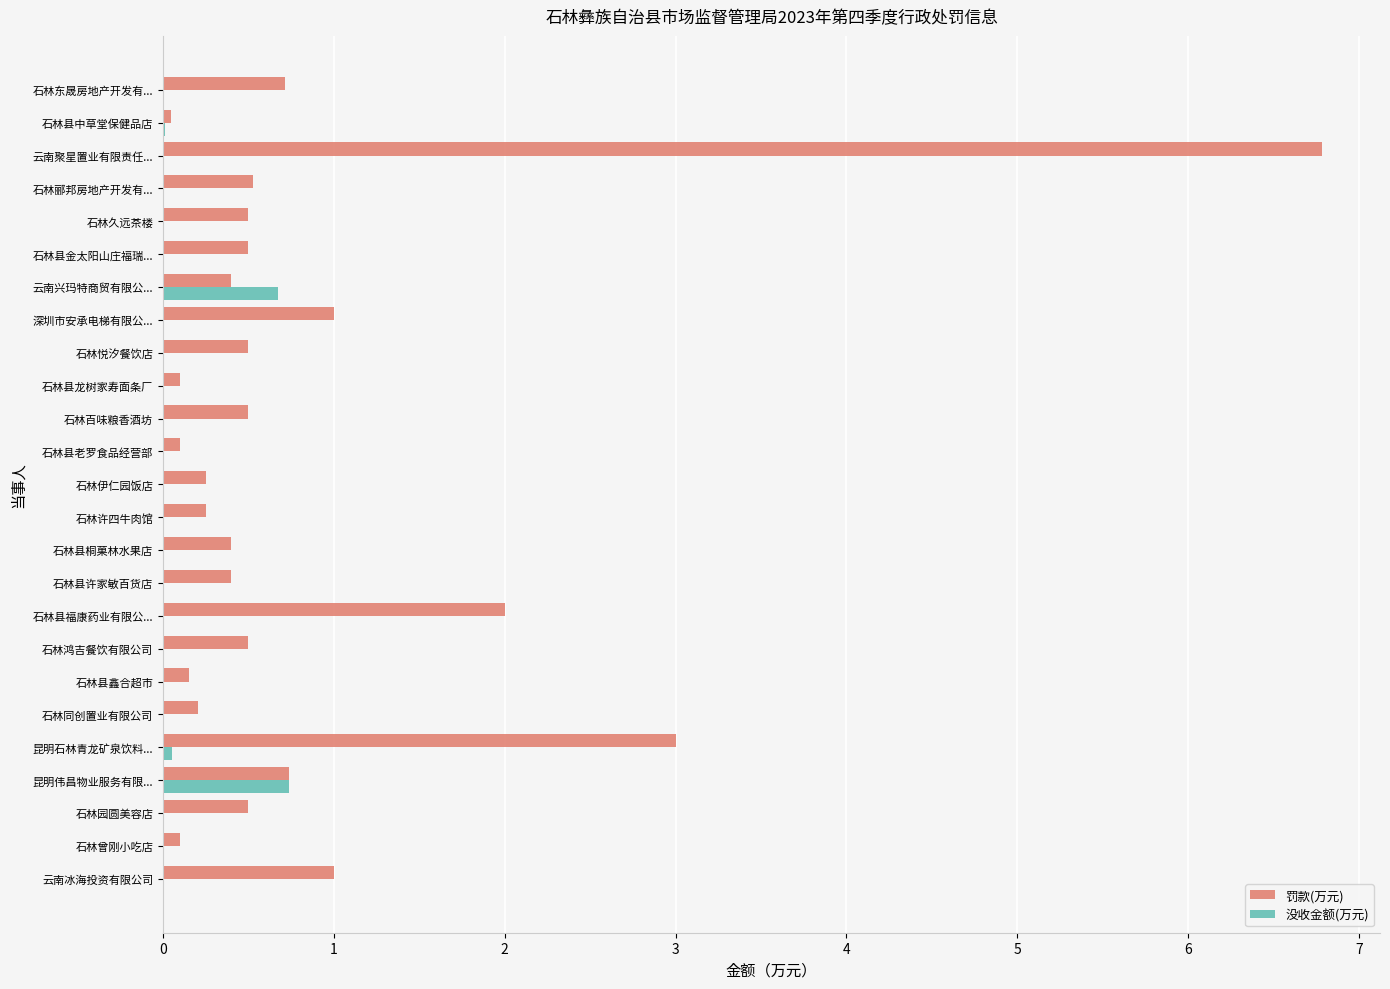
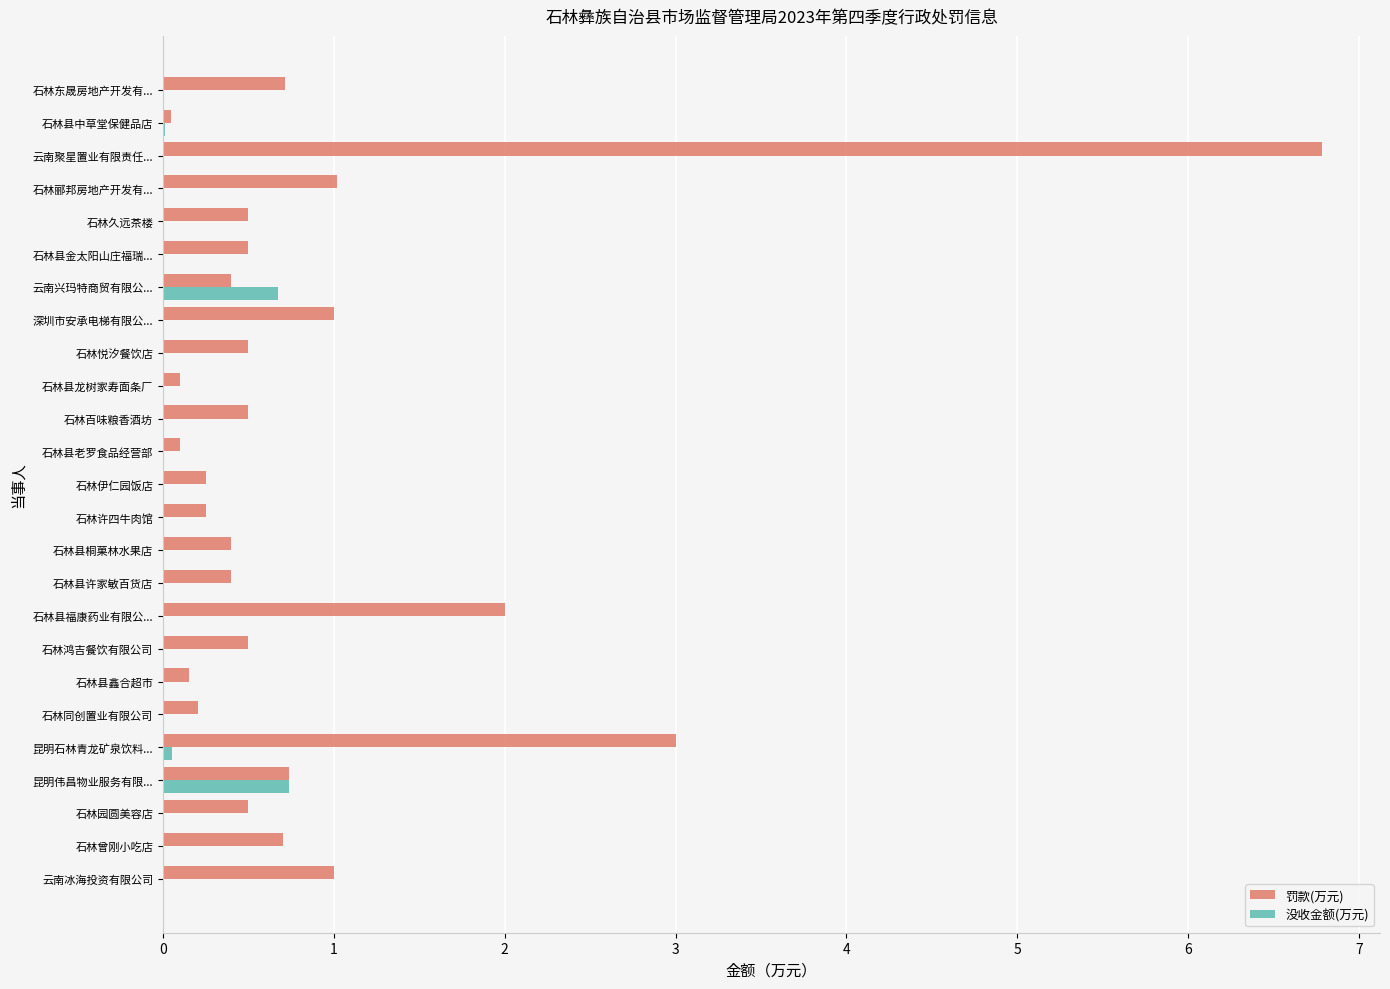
  {
    "罚款(万元)": {
      "石林东晟房地产开发有...": 0.71,
      "石林县中草堂保健品店": 0.05,
      "云南聚星置业有限责任...": 6.78,
-     "石林郦邦房地产开发有...": 0.53,
+     "石林郦邦房地产开发有...": 1.02,
      "石林久远茶楼": 0.50,
      "石林县金太阳山庄福瑞...": 0.50,
      "云南兴玛特商贸有限公...": 0.40,
      "深圳市安承电梯有限公...": 1.00,
      "石林悦汐餐饮店": 0.50,
      "石林县龙树家寿面条厂": 0.10,
      "石林百味粮香酒坊": 0.50,
      "石林县老罗食品经营部": 0.10,
      "石林伊仁园饭店": 0.25,
      "石林许四牛肉馆": 0.25,
      "石林县桐菓林水果店": 0.40,
      "石林县许家敏百货店": 0.40,
      "石林县福康药业有限公...": 2.00,
      "石林鸿吉餐饮有限公司": 0.50,
      "石林县鑫合超市": 0.15,
      "石林同创置业有限公司": 0.20,
      "昆明石林青龙矿泉饮料...": 3.00,
      "昆明伟昌物业服务有限...": 0.74,
      "石林园圆美容店": 0.50,
-     "石林曾刚小吃店": 0.1,
+     "石林曾刚小吃店": 0.7,
      "云南冰海投资有限公司": 1.00
    },
    "没收金额(万元)": {
      "石林东晟房地产开发有...": 0.00,
      "云南聚星置业有限责任...": 0.00,
      "石林郦邦房地产开发有...": 0.00,
      "石林久远茶楼": 0.00,
      "石林县金太阳山庄福瑞...": 0.00,
      "云南兴玛特商贸有限公...": 0.67,
      "深圳市安承电梯有限公...": 0.00,
      "石林悦汐餐饮店": 0.00,
      "石林县龙树家寿面条厂": 0.00,
      "石林县老罗食品经营部": 0.00,
      "石林伊仁园饭店": 0.00,
      "石林许四牛肉馆": 0.00,
      "石林鸿吉餐饮有限公司": 0.00,
      "石林县鑫合超市": 0.00,
      "石林同创置业有限公司": 0.00,
      "昆明石林青龙矿泉饮料...": 0.05,
      "昆明伟昌物业服务有限...": 0.74,
      "石林园圆美容店": 0.00,
      "石林曾刚小吃店": 0.00,
      "云南冰海投资有限公司": 0.00
    }
  }
